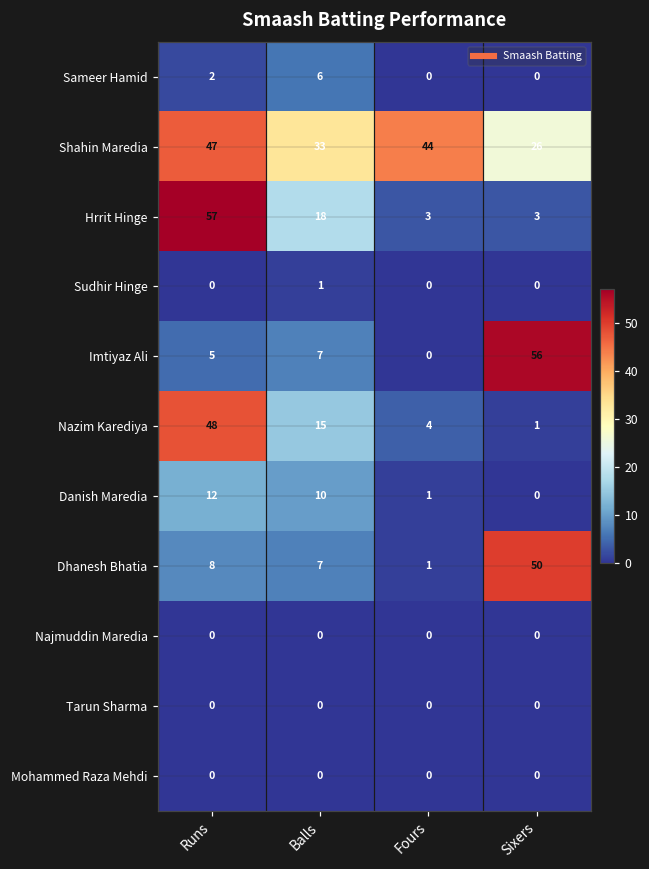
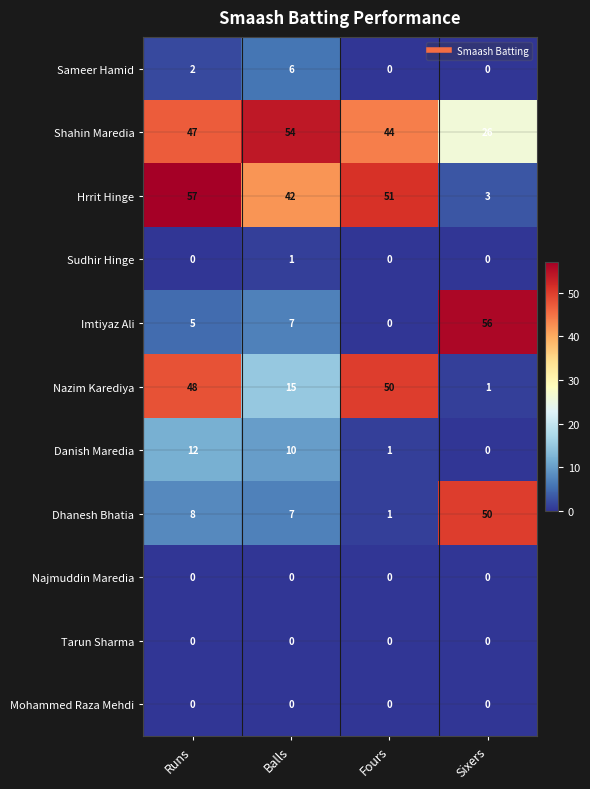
  {
    "Sameer Hamid": {
      "Runs": 2,
      "Balls": 6,
      "Fours": 0,
      "Sixers": 0
    },
    "Shahin Maredia": {
      "Runs": 47,
-     "Balls": 33,
+     "Balls": 54,
      "Fours": 44
    },
    "Hrrit Hinge": {
      "Runs": 57,
-     "Balls": 18,
-     "Fours": 3,
+     "Balls": 42,
+     "Fours": 51,
      "Sixers": 3
    },
    "Sudhir Hinge": {
      "Runs": 0,
      "Balls": 1,
      "Fours": 0,
      "Sixers": 0
    },
    "Imtiyaz Ali": {
      "Runs": 5,
      "Balls": 7,
      "Fours": 0,
      "Sixers": 56
    },
    "Nazim Karediya": {
      "Runs": 48,
      "Balls": 15,
-     "Fours": 4,
+     "Fours": 50,
      "Sixers": 1
    },
    "Danish Maredia": {
      "Runs": 12,
      "Balls": 10,
      "Fours": 1,
      "Sixers": 0
    },
    "Dhanesh Bhatia": {
      "Runs": 8,
      "Balls": 7,
      "Fours": 1,
      "Sixers": 50
    },
    "Najmuddin Maredia": {
      "Runs": 0,
      "Balls": 0,
      "Fours": 0,
      "Sixers": 0
    },
    "Tarun Sharma": {
      "Runs": 0,
      "Balls": 0,
      "Fours": 0,
      "Sixers": 0
    },
    "Mohammed Raza Mehdi": {
      "Runs": 0,
      "Balls": 0,
      "Fours": 0,
      "Sixers": 0
    }
  }
